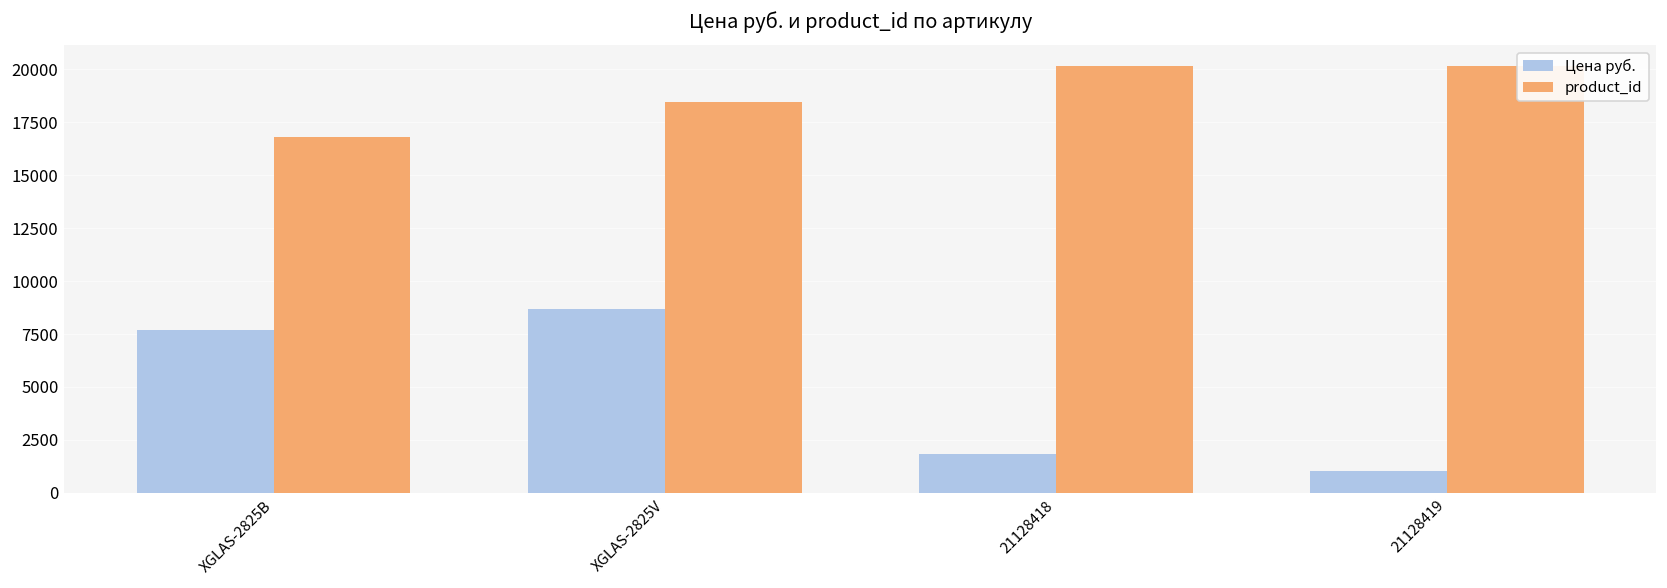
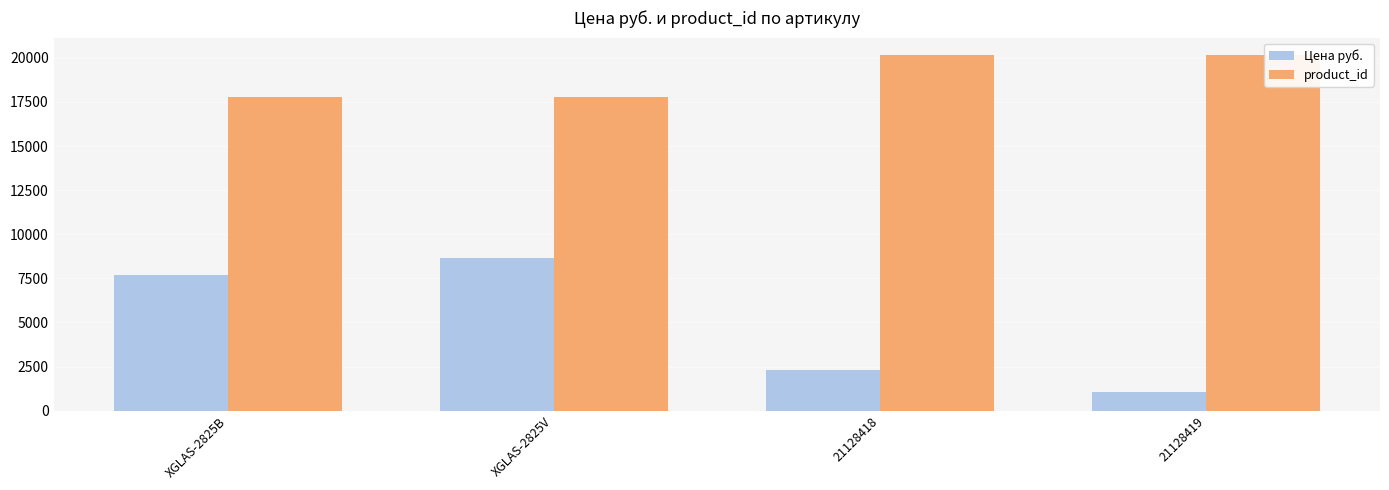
  {
    "Цена руб.": {
      "XGLAS-2825B": 7700,
      "XGLAS-2825V": 8700,
-     "21128418": 1900,
+     "21128418": 2300,
      "21128419": 1000
    },
    "product_id": {
-     "XGLAS-2825B": 16800,
-     "XGLAS-2825V": 18500,
+     "XGLAS-2825B": 17800,
+     "XGLAS-2825V": 17800,
      "21128418": 20100,
      "21128419": 20100
    }
  }
